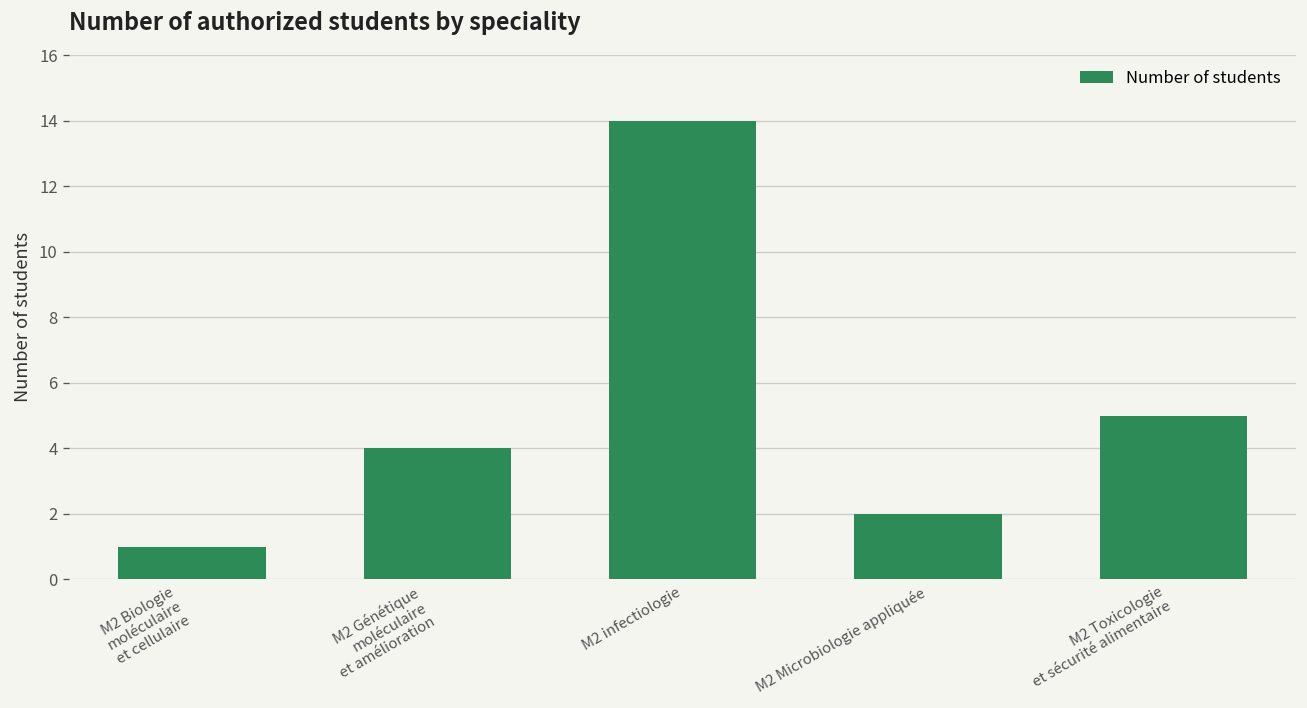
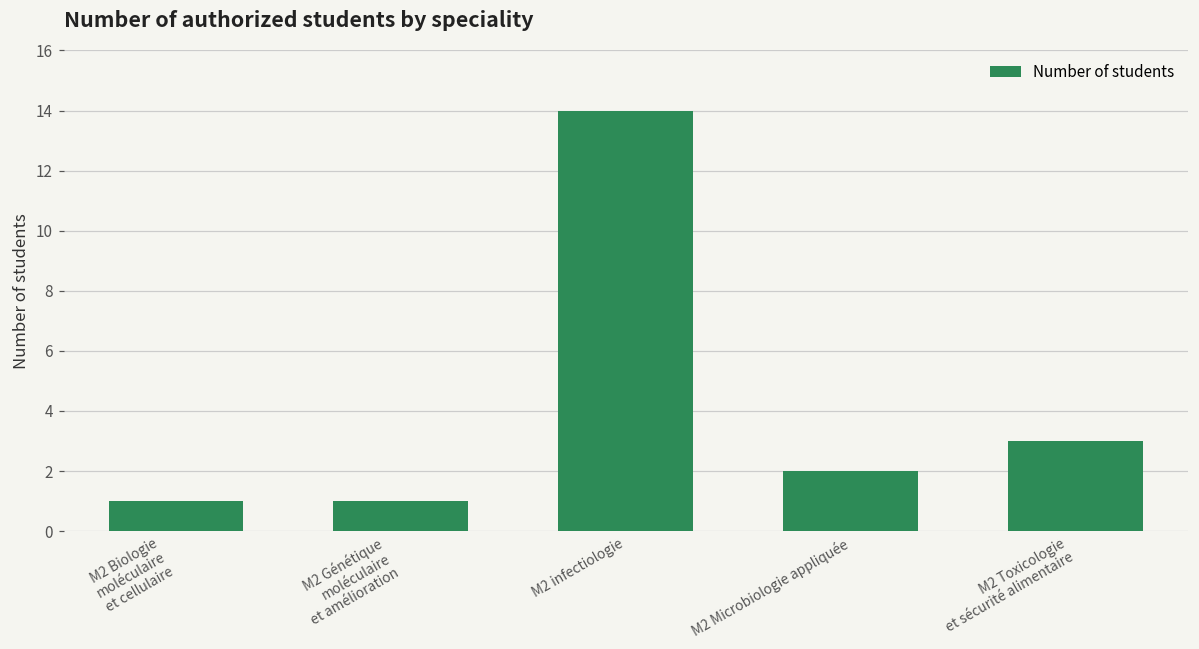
  {
    "M2 Biologie moléculaire et cellulaire": 1,
-   "M2 Génétique moléculaire et amélioration": 4,
+   "M2 Génétique moléculaire et amélioration": 1,
    "M2 infectiologie": 14,
    "M2 Microbiologie appliquée": 2,
-   "M2 Toxicologie et sécurité alimentaire": 5
+   "M2 Toxicologie et sécurité alimentaire": 3
  }
